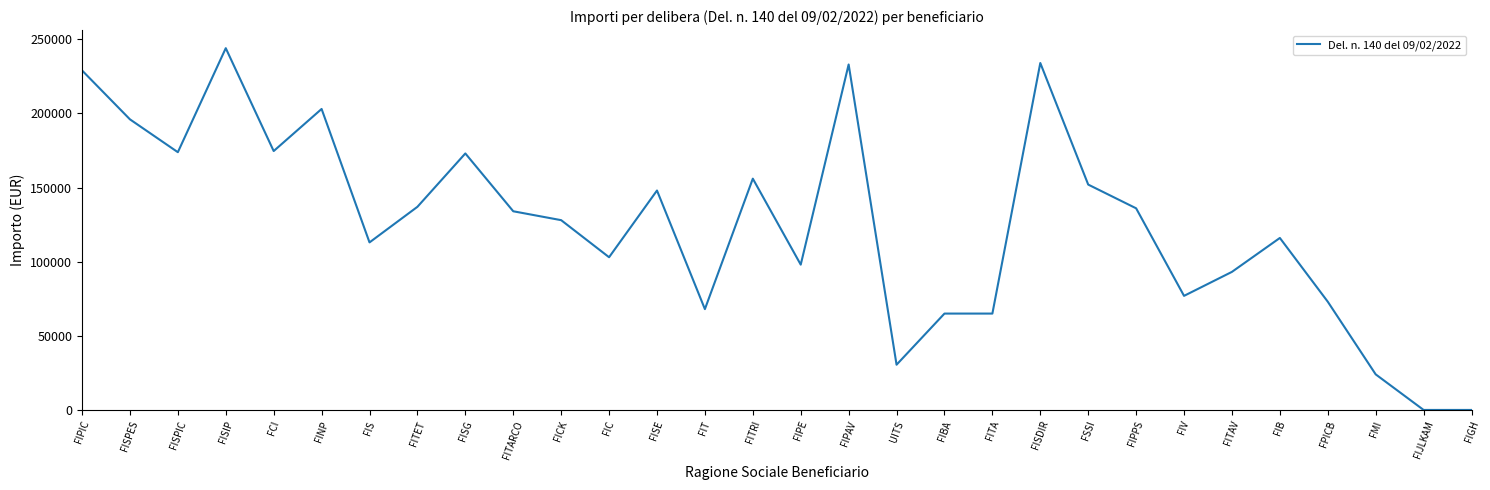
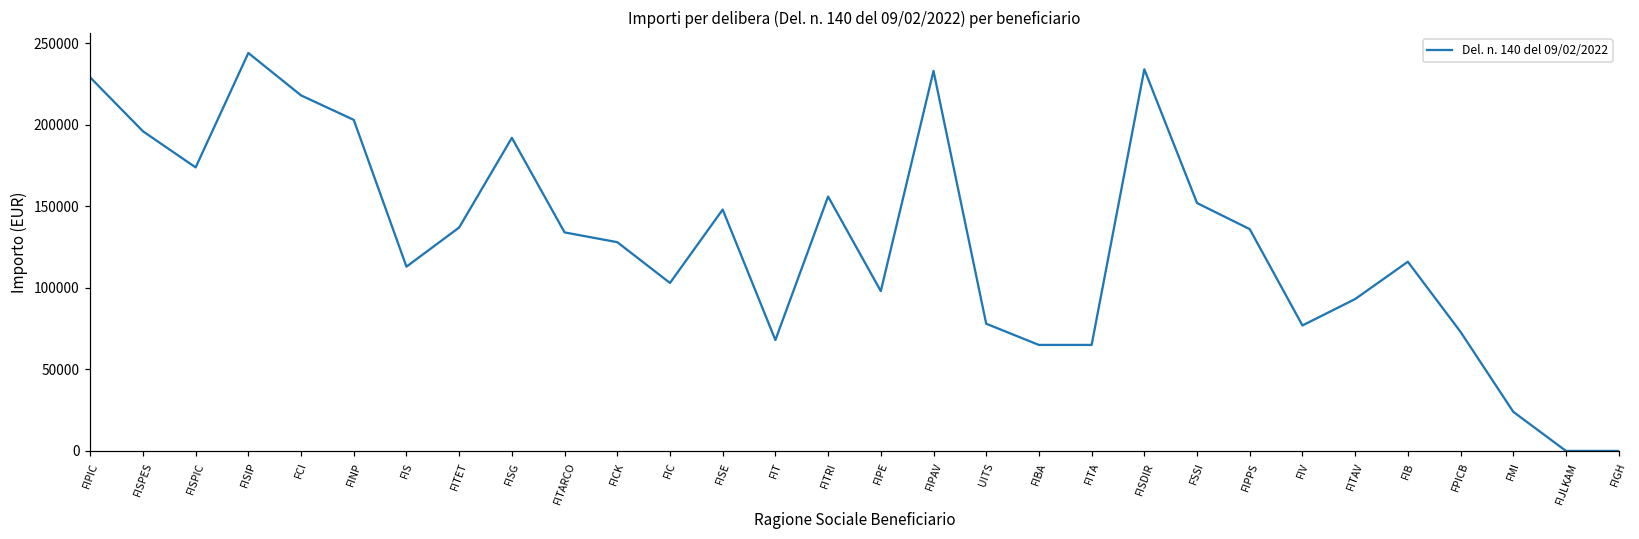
  {
    "FIPIC": 229000,
    "FISPES": 196000,
    "FISPIC": 174000,
    "FISIP": 244000,
-   "FCI": 175000,
+   "FCI": 218000,
    "FINP": 203000,
    "FIS": 113000,
    "FITET": 137000,
-   "FISG": 173000,
+   "FISG": 192000,
    "FITARCO": 134000,
    "FICK": 128000,
    "FIC": 103000,
    "FISE": 148000,
    "FIT": 68000,
    "FITRI": 156000,
    "FIPE": 98000,
    "FIPAV": 233000,
-   "UITS": 31000,
+   "UITS": 78000,
    "FIBA": 65000,
    "FITA": 65000,
    "FISDIR": 234000,
    "FSSI": 152000,
    "FIPPS": 136000,
    "FIV": 77000,
    "FITAV": 93000,
    "FIB": 116000,
    "FPICB": 73000,
    "FMI": 24000,
    "FIJLKAM": 0,
    "FIGH": 0
  }
